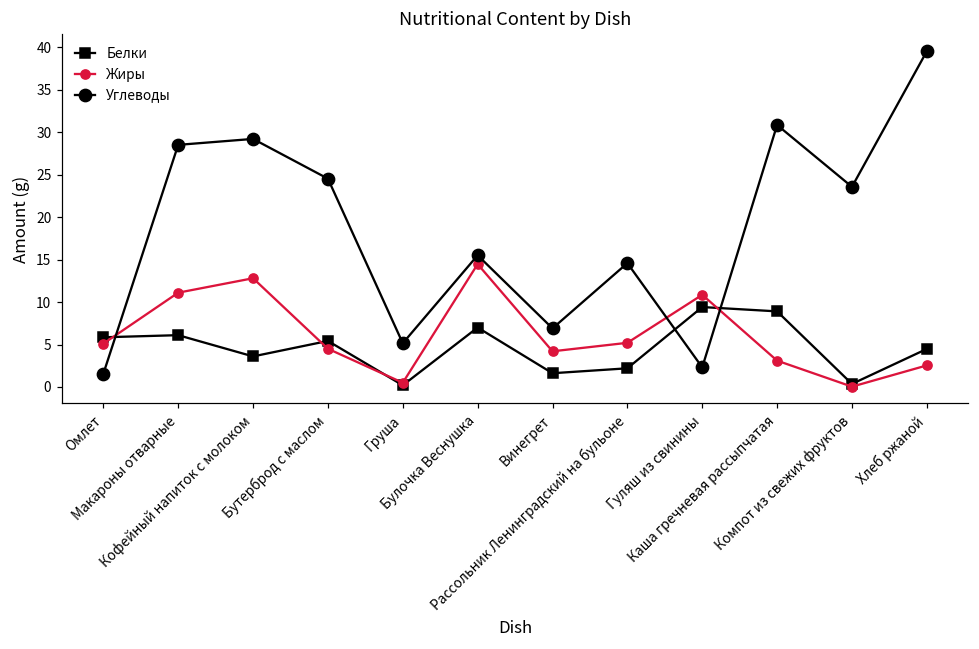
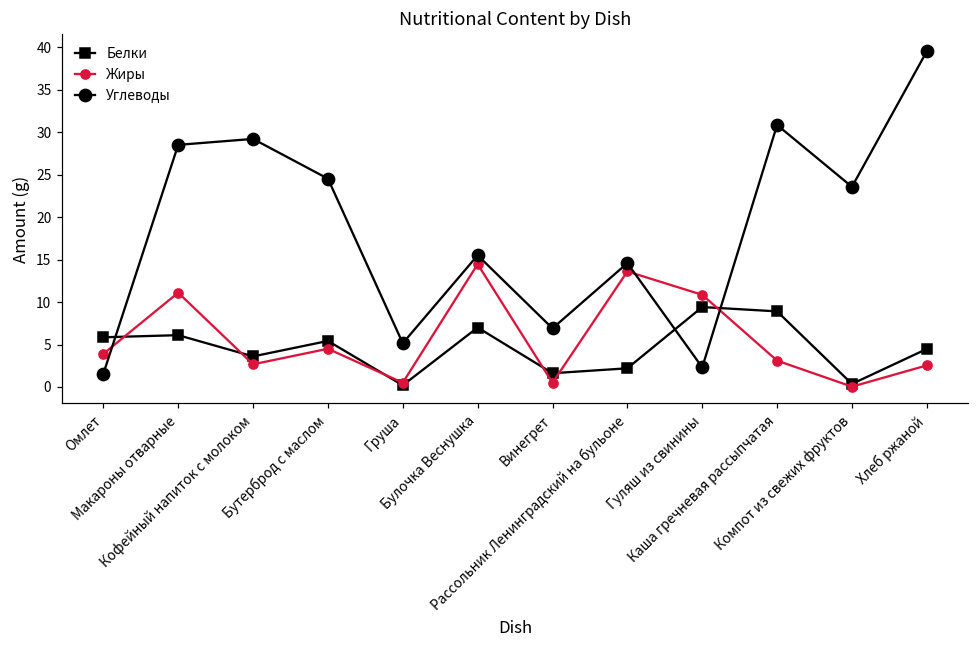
  {
    "Жиры": {
-     "Омлет": 5,
+     "Омлет": 4,
      "Макароны отварные": 11,
-     "Кофейный напиток с молоком": 13,
+     "Кофейный напиток с молоком": 3,
      "Бутерброд с маслом": 5,
      "Булочка Веснушка": 14,
-     "Винегрет": 4,
-     "Рассольник Ленинградский на бульоне": 5,
+     "Винегрет": 1,
+     "Рассольник Ленинградский на бульоне": 14,
      "Гуляш из свинины": 11,
      "Каша гречневая рассыпчатая": 3,
      "Хлеб ржаной": 3
    }
  }
